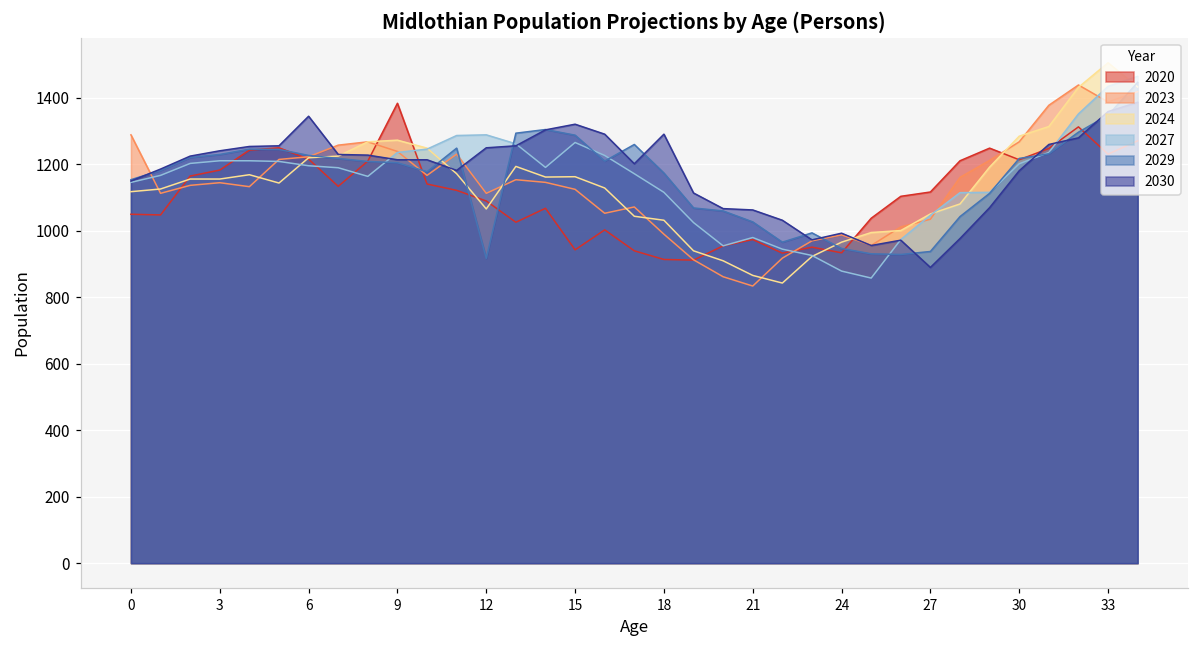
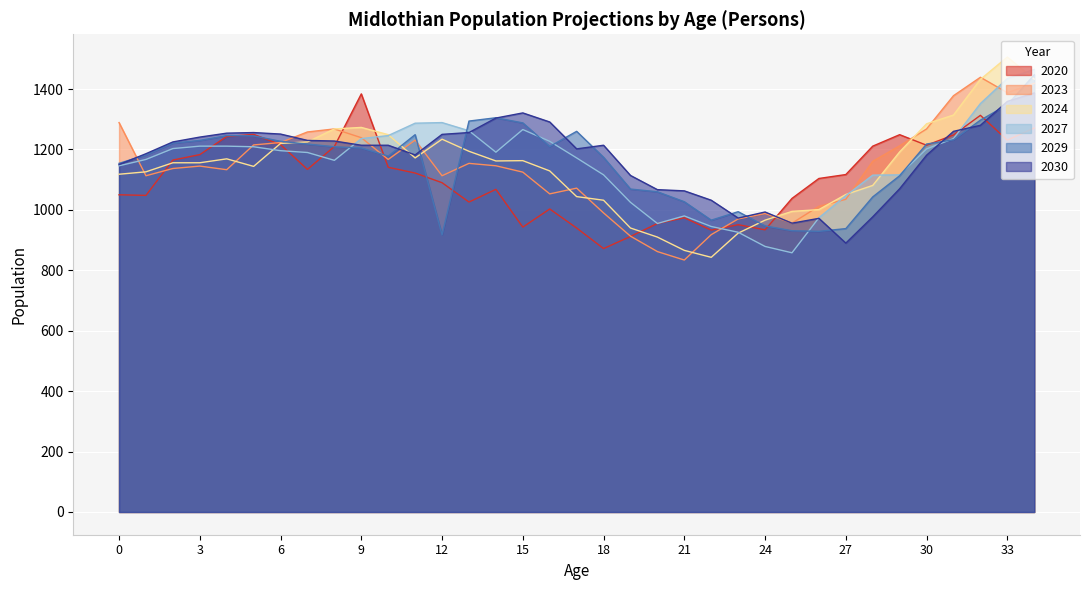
  {
    "2020": {
      "0": 1050,
      "3": 1180,
      "9": 1380,
      "12": 1090,
      "15": 940,
-     "18": 910,
+     "18": 870,
      "24": 930,
      "27": 1120
    },
    "2023": {
      "0": 1290,
      "3": 1150,
      "12": 1110,
      "15": 1130,
      "18": 990,
      "21": 830,
      "27": 1040,
      "30": 1270
    },
    "2024": {
      "0": 1120,
      "3": 1160,
      "9": 1270,
-     "12": 1070,
+     "12": 1230,
      "15": 1160,
      "18": 1030,
      "21": 870,
      "24": 970,
      "30": 1290
    },
    "2027": {
      "3": 1210,
      "6": 1200,
      "12": 1290,
      "15": 1270,
      "18": 1120,
      "24": 880,
      "30": 1200
    },
    "2029": {
      "3": 1230,
      "9": 1210,
      "12": 920,
      "15": 1290,
      "18": 1170,
      "21": 1030,
      "24": 950,
      "27": 940
    },
    "2030": {
      "3": 1240,
-     "6": 1350,
+     "6": 1250,
      "9": 1210,
      "12": 1250,
      "15": 1320,
-     "18": 1290,
+     "18": 1210,
      "21": 1060,
      "27": 890,
      "30": 1180
    }
  }
